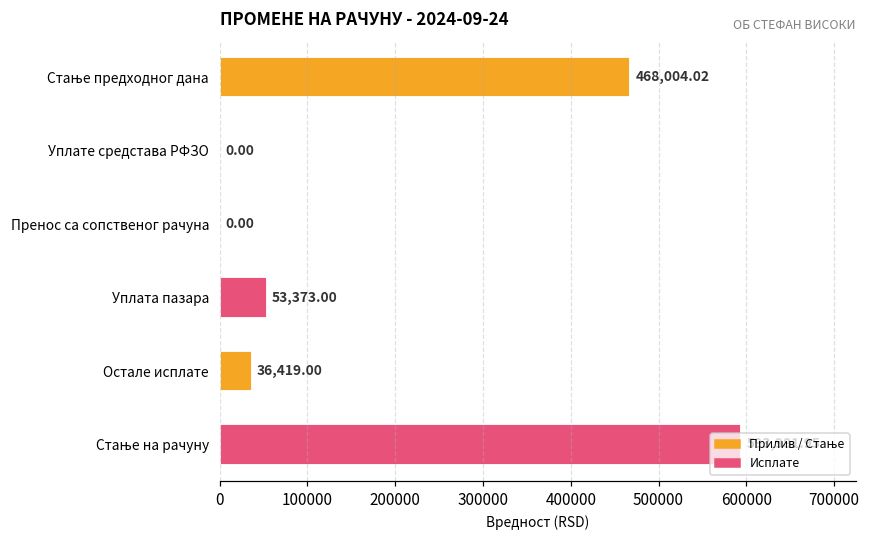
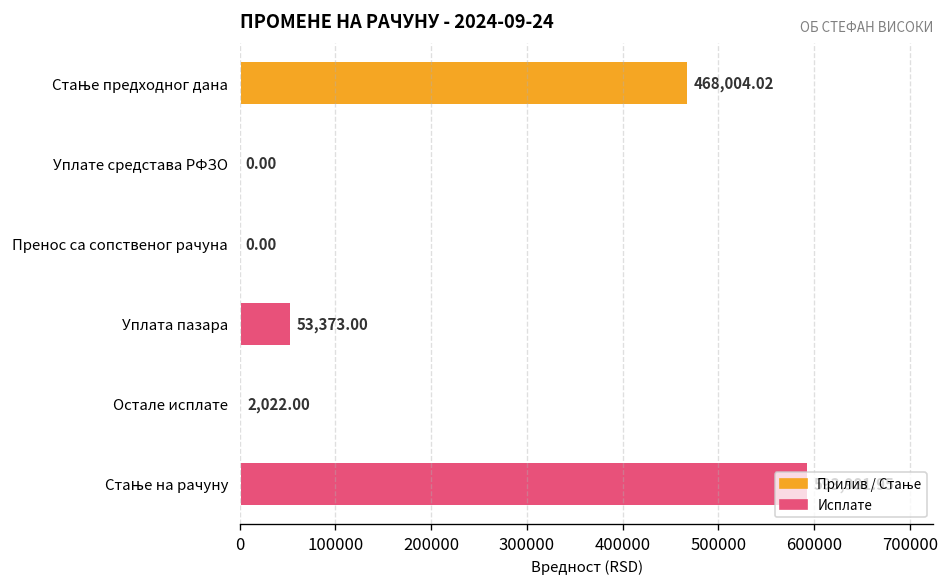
  {
    "Стање предходног дана": "468,004.02",
    "Уплате средстава РФЗО": "0.00",
    "Пренос са сопственог рачуна": "0.00",
    "Уплата пазара": "53,373.00",
-   "Остале исплате": "36,419.00"
+   "Остале исплате": "2,022.00"
  }
